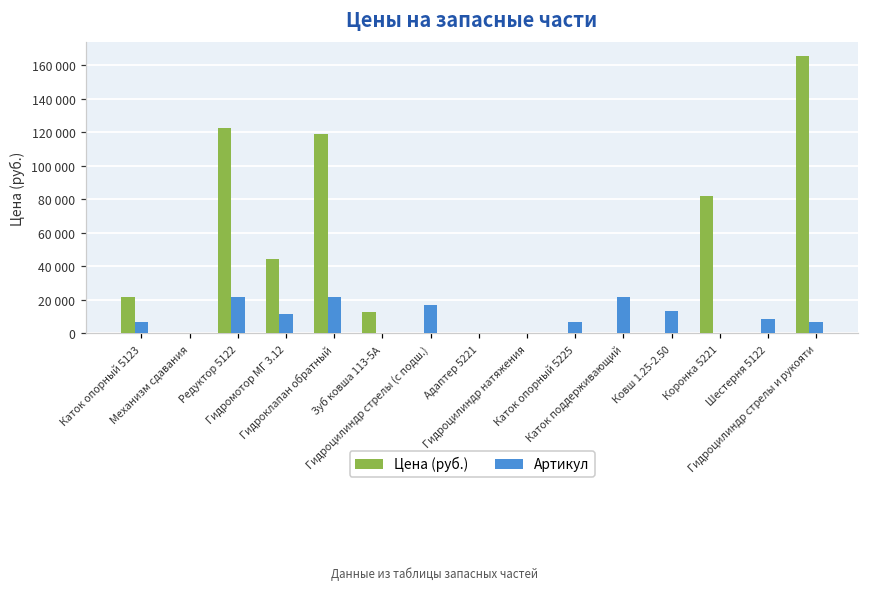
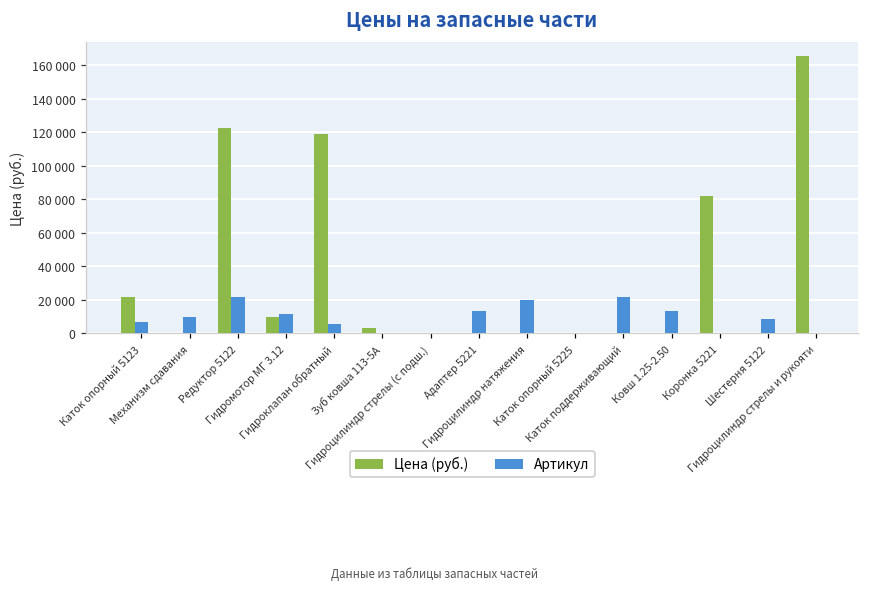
  {
    "Цена (руб.)": {
      "Каток опорный 5123": 22000,
      "Механизм сдавания": 0,
      "Редуктор 5122": 123000,
-     "Гидромотор МГ 3.12": 44000,
+     "Гидромотор МГ 3.12": 10000,
      "Гидроклапан обратный": 119000,
-     "Зуб ковша 113-5А": 13000,
+     "Зуб ковша 113-5А": 3000,
      "Гидроцилиндр стрелы (с подш.)": 0,
      "Адаптер 5221": 0,
      "Гидроцилиндр натяжения": 0,
      "Каток опорный 5225": 0,
      "Каток поддерживающий": 0,
      "Ковш 1.25-2.50": 0,
      "Коронка 5221": 82000,
      "Шестерня 5122": 0,
      "Гидроцилиндр стрелы и рукояти": 166000
    },
    "Артикул": {
      "Каток опорный 5123": 7000,
-     "Механизм сдавания": 0,
+     "Механизм сдавания": 10000,
      "Редуктор 5122": 22000,
      "Гидромотор МГ 3.12": 12000,
-     "Гидроклапан обратный": 22000,
-     "Гидроцилиндр стрелы (с подш.)": 17000,
-     "Адаптер 5221": 0,
-     "Гидроцилиндр натяжения": 0,
-     "Каток опорный 5225": 7000,
+     "Гидроклапан обратный": 6000,
+     "Гидроцилиндр стрелы (с подш.)": 0,
+     "Адаптер 5221": 13000,
+     "Гидроцилиндр натяжения": 20000,
+     "Каток опорный 5225": 0,
      "Каток поддерживающий": 22000,
      "Ковш 1.25-2.50": 13000,
      "Шестерня 5122": 9000,
-     "Гидроцилиндр стрелы и рукояти": 7000
+     "Гидроцилиндр стрелы и рукояти": 0
    }
  }
